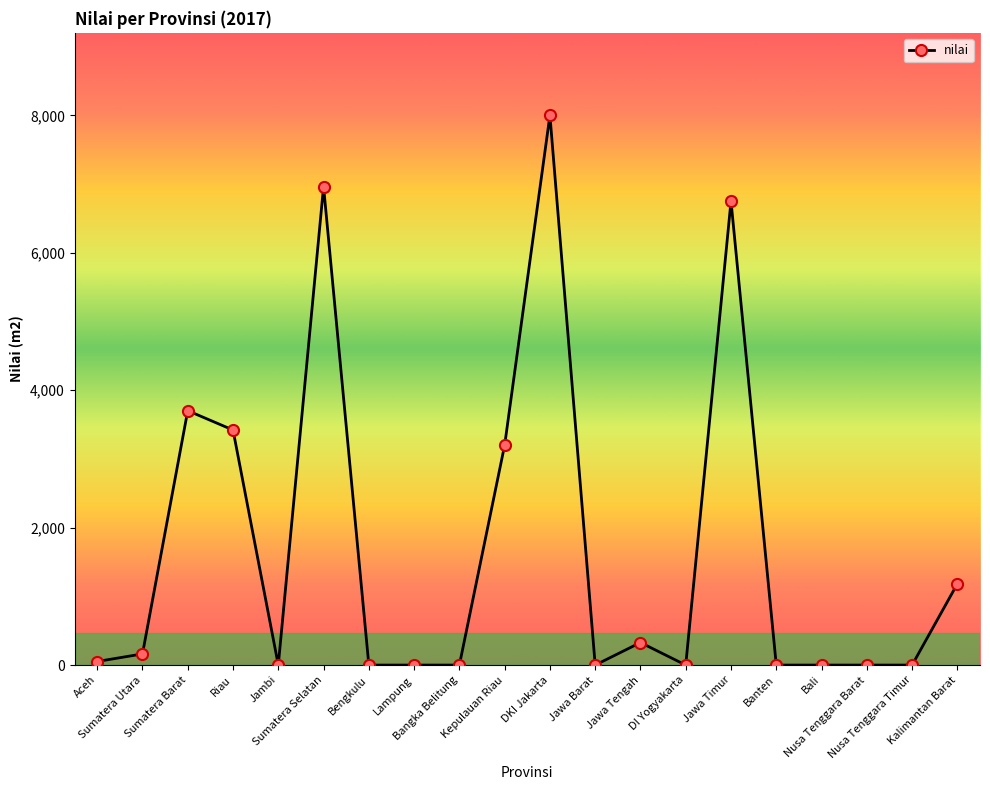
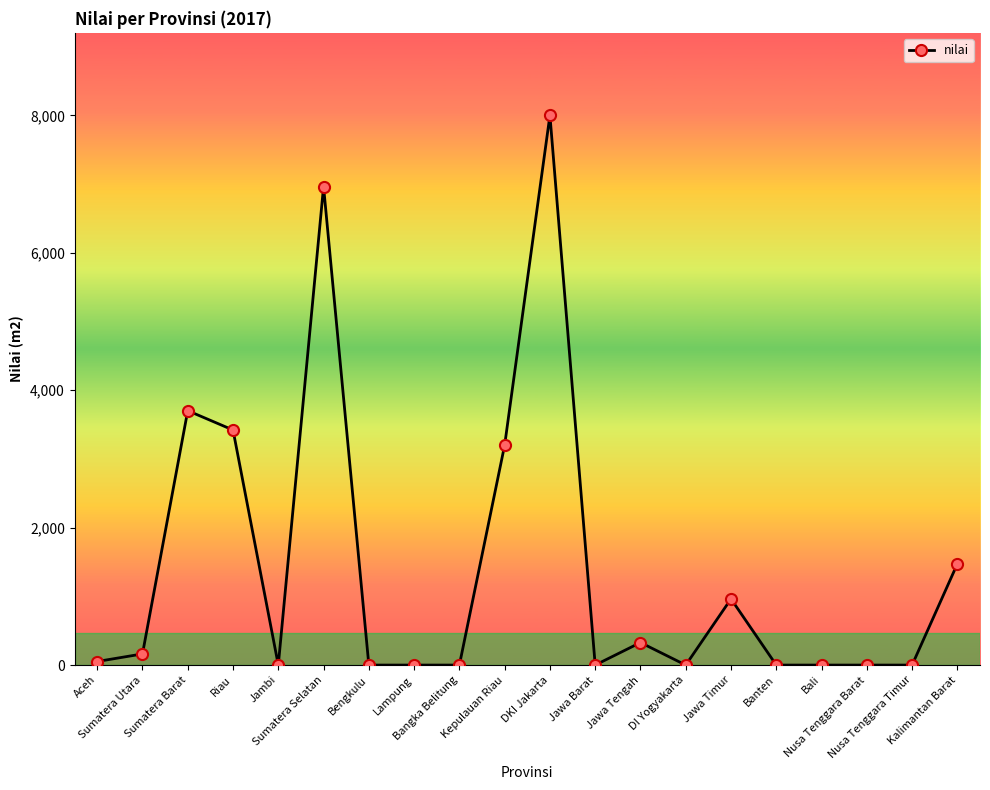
  {
    "Sumatera Barat": "3,700",
    "Riau": "3,400",
    "Sumatera Selatan": "7,000",
    "Kepulauan Riau": "3,200",
    "DKI Jakarta": "8,000",
-   "Jawa Timur": "6,800",
-   "Kalimantan Barat": "1,200"
+   "Jawa Timur": "1,000",
+   "Kalimantan Barat": "1,500"
  }
